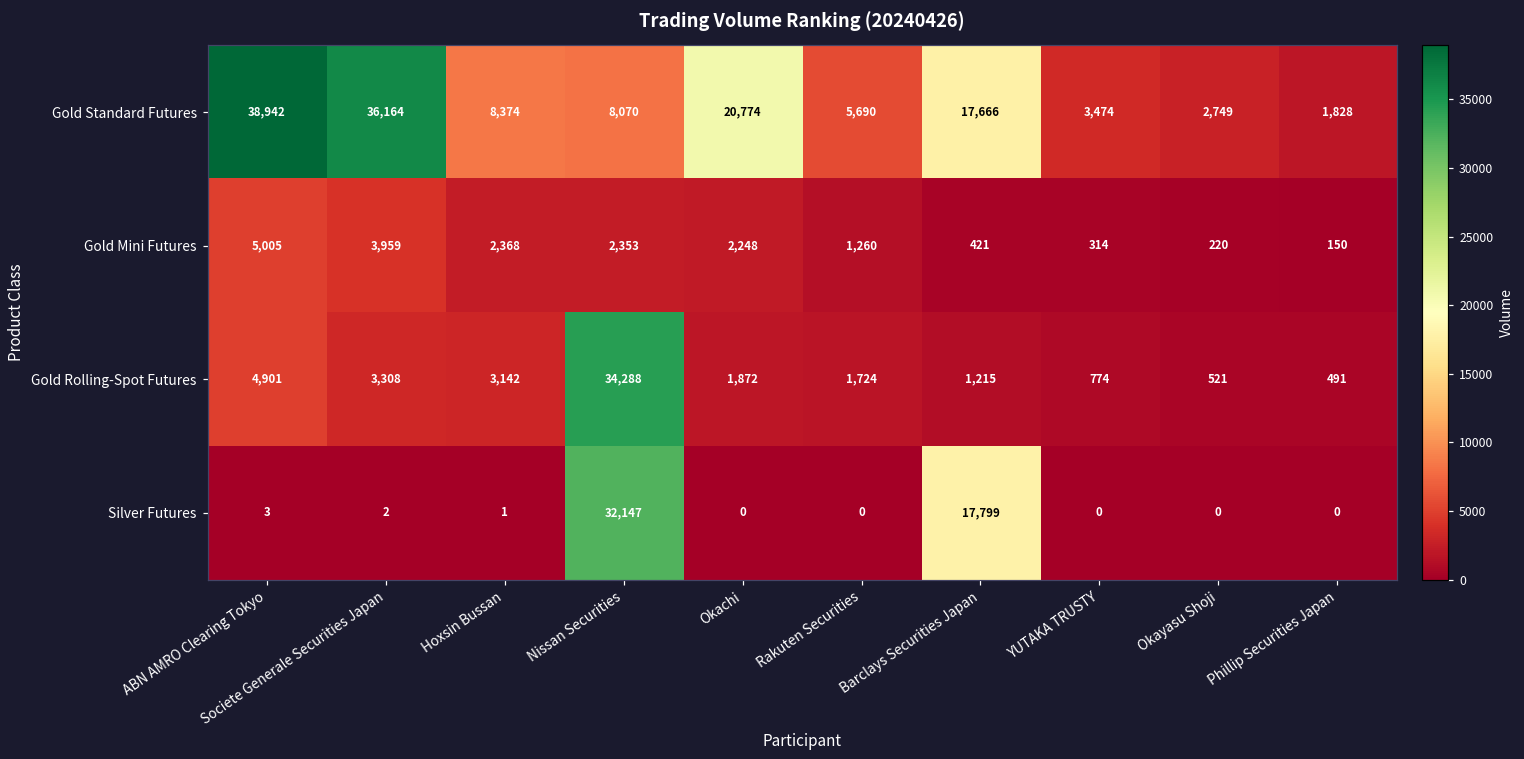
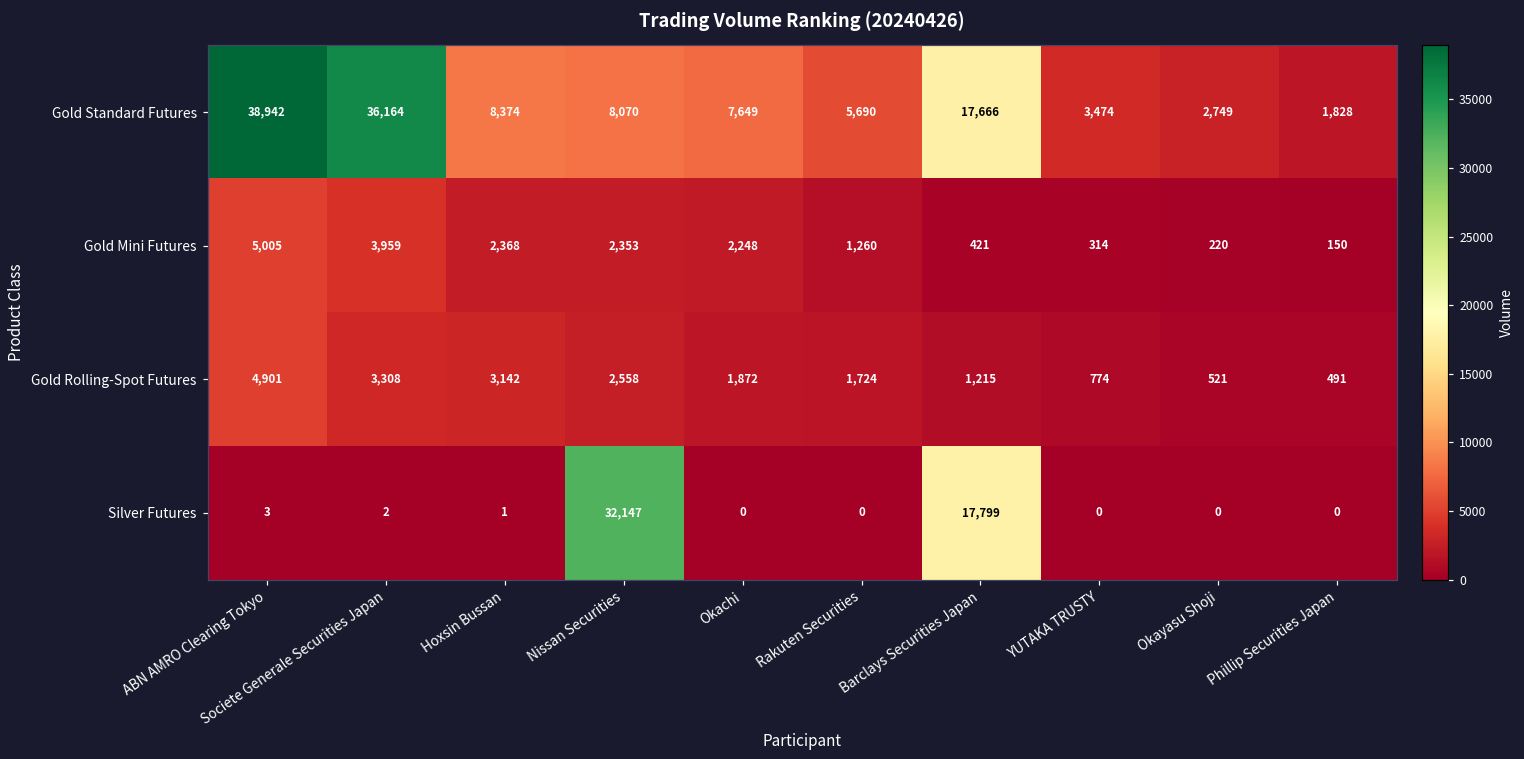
  {
    "Gold Standard Futures": {
      "ABN AMRO Clearing Tokyo": "38,942",
      "Societe Generale Securities Japan": "36,164",
      "Hoxsin Bussan": "8,374",
      "Nissan Securities": "8,070",
-     "Okachi": "20,774",
+     "Okachi": "7,649",
      "Rakuten Securities": "5,690",
      "Barclays Securities Japan": "17,666",
      "YUTAKA TRUSTY": "3,474",
      "Okayasu Shoji": "2,749",
      "Phillip Securities Japan": "1,828"
    },
    "Gold Mini Futures": {
      "ABN AMRO Clearing Tokyo": "5,005",
      "Societe Generale Securities Japan": "3,959",
      "Hoxsin Bussan": "2,368",
      "Nissan Securities": "2,353",
      "Okachi": "2,248",
      "Rakuten Securities": "1,260",
      "Barclays Securities Japan": "421",
      "YUTAKA TRUSTY": "314",
      "Okayasu Shoji": "220",
      "Phillip Securities Japan": "150"
    },
    "Gold Rolling-Spot Futures": {
      "ABN AMRO Clearing Tokyo": "4,901",
      "Societe Generale Securities Japan": "3,308",
      "Hoxsin Bussan": "3,142",
-     "Nissan Securities": "34,288",
+     "Nissan Securities": "2,558",
      "Okachi": "1,872",
      "Rakuten Securities": "1,724",
      "Barclays Securities Japan": "1,215",
      "YUTAKA TRUSTY": "774",
      "Okayasu Shoji": "521",
      "Phillip Securities Japan": "491"
    },
    "Silver Futures": {
      "ABN AMRO Clearing Tokyo": "3",
      "Societe Generale Securities Japan": "2",
      "Hoxsin Bussan": "1",
      "Nissan Securities": "32,147",
      "Okachi": "0",
      "Rakuten Securities": "0",
      "Barclays Securities Japan": "17,799",
      "YUTAKA TRUSTY": "0",
      "Okayasu Shoji": "0",
      "Phillip Securities Japan": "0"
    }
  }
